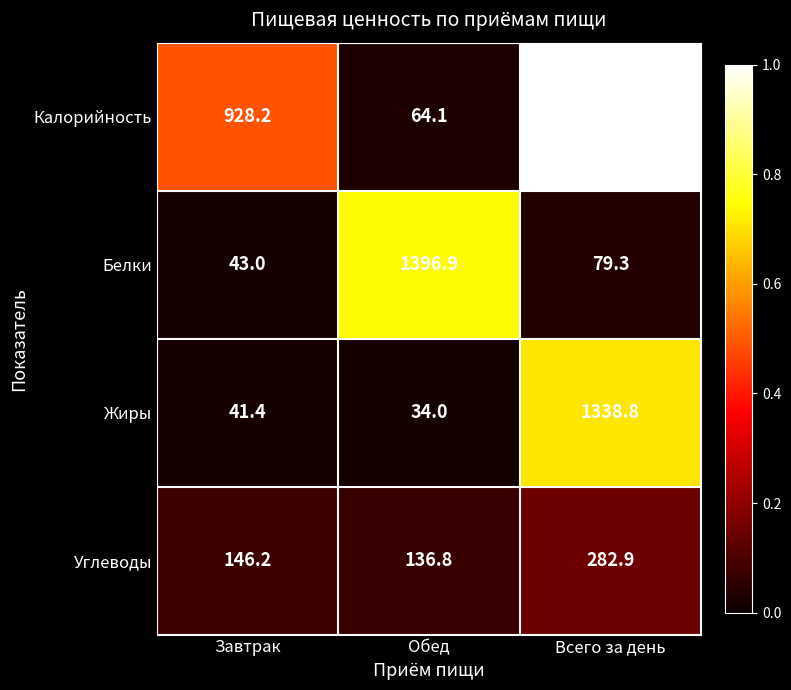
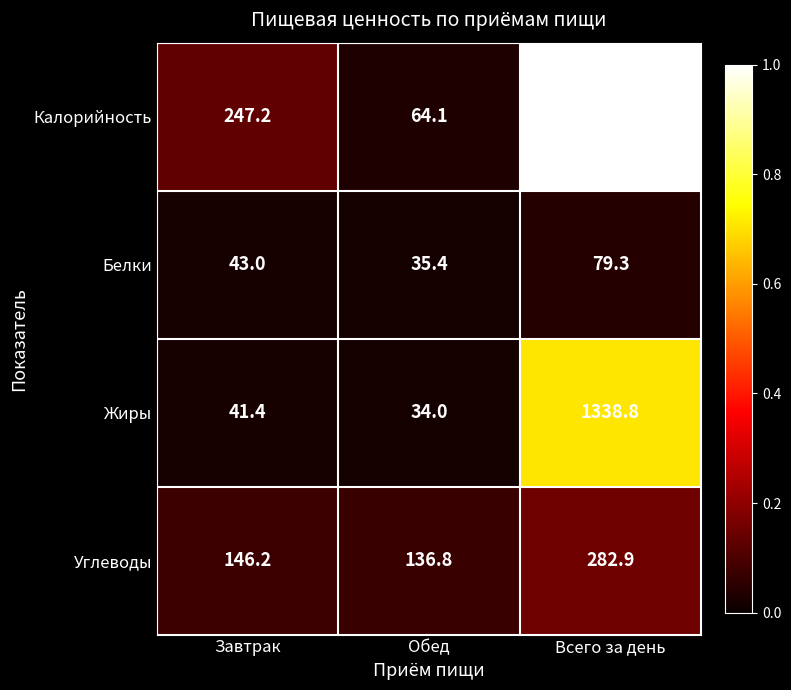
  {
    "Калорийность": {
-     "Завтрак": 928.2,
+     "Завтрак": 247.2,
      "Обед": 64.1
    },
    "Белки": {
      "Завтрак": 43.0,
-     "Обед": 1396.9,
+     "Обед": 35.4,
      "Всего за день": 79.3
    },
    "Жиры": {
      "Завтрак": 41.4,
      "Обед": 34.0,
      "Всего за день": 1338.8
    },
    "Углеводы": {
      "Завтрак": 146.2,
      "Обед": 136.8,
      "Всего за день": 282.9
    }
  }
